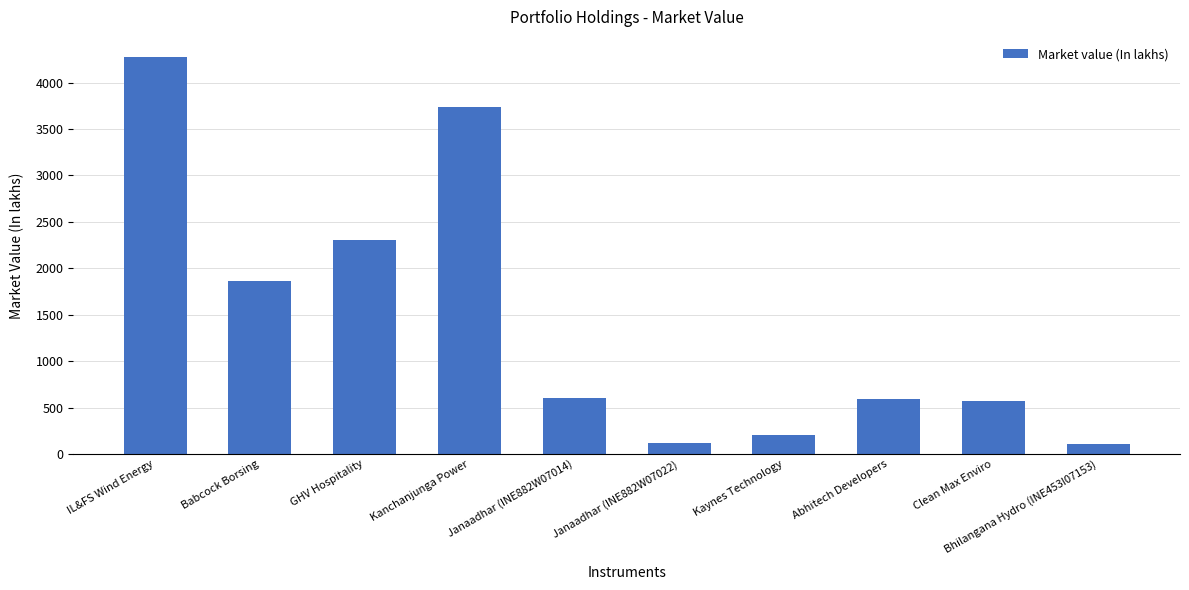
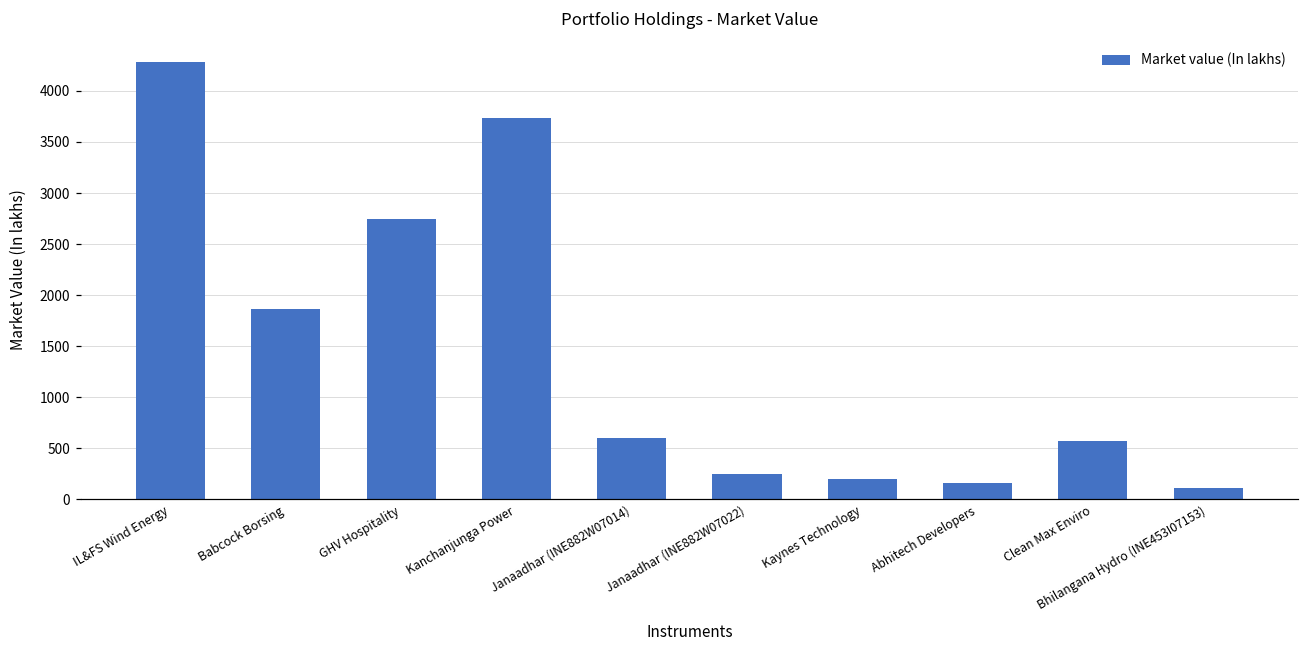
  {
    "IL&FS Wind Energy": 4300,
    "Babcock Borsing": 1900,
-   "GHV Hospitality": 2300,
+   "GHV Hospitality": 2700,
    "Kanchanjunga Power": 3700,
    "Janaadhar (INE882W07014)": 600,
-   "Janaadhar (INE882W07022)": 100,
+   "Janaadhar (INE882W07022)": 300,
    "Kaynes Technology": 200,
-   "Abhitech Developers": 600,
+   "Abhitech Developers": 200,
    "Clean Max Enviro": 600,
    "Bhilangana Hydro (INE453I07153)": 100
  }
